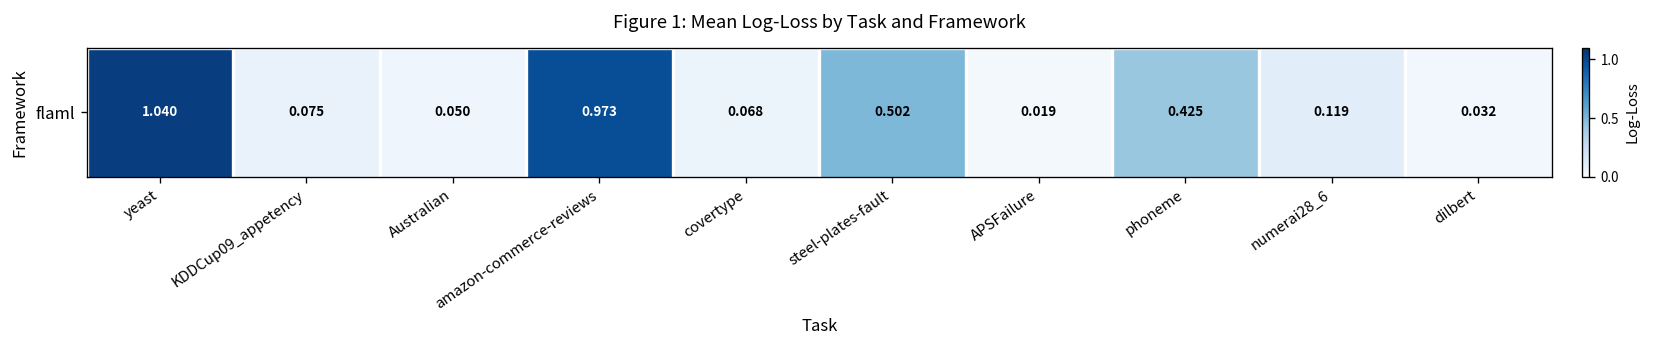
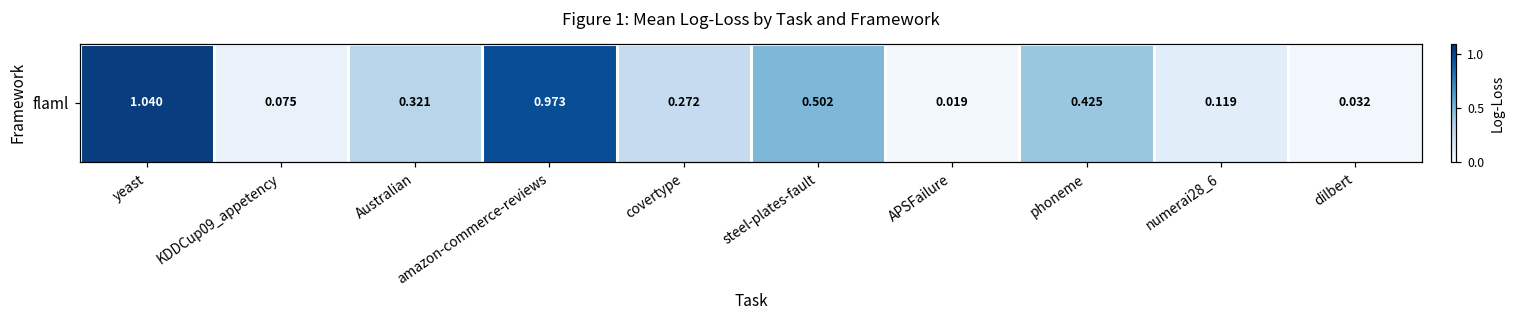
  {
    "flaml": {
      "yeast": 1.040,
      "KDDCup09_appetency": 0.075,
-     "Australian": 0.050,
+     "Australian": 0.321,
      "amazon-commerce-reviews": 0.973,
-     "covertype": 0.068,
+     "covertype": 0.272,
      "steel-plates-fault": 0.502,
      "APSFailure": 0.019,
      "phoneme": 0.425,
      "numerai28_6": 0.119,
      "dilbert": 0.032
    }
  }
